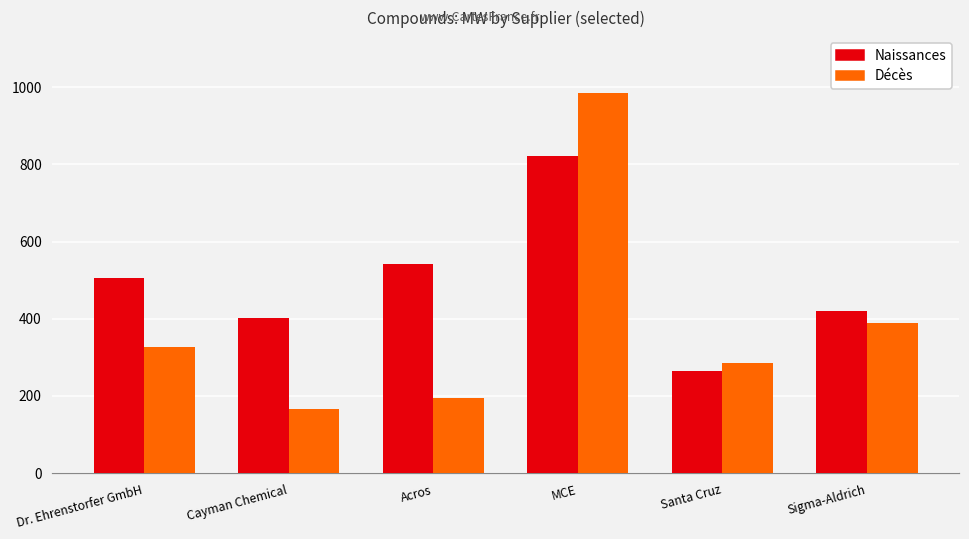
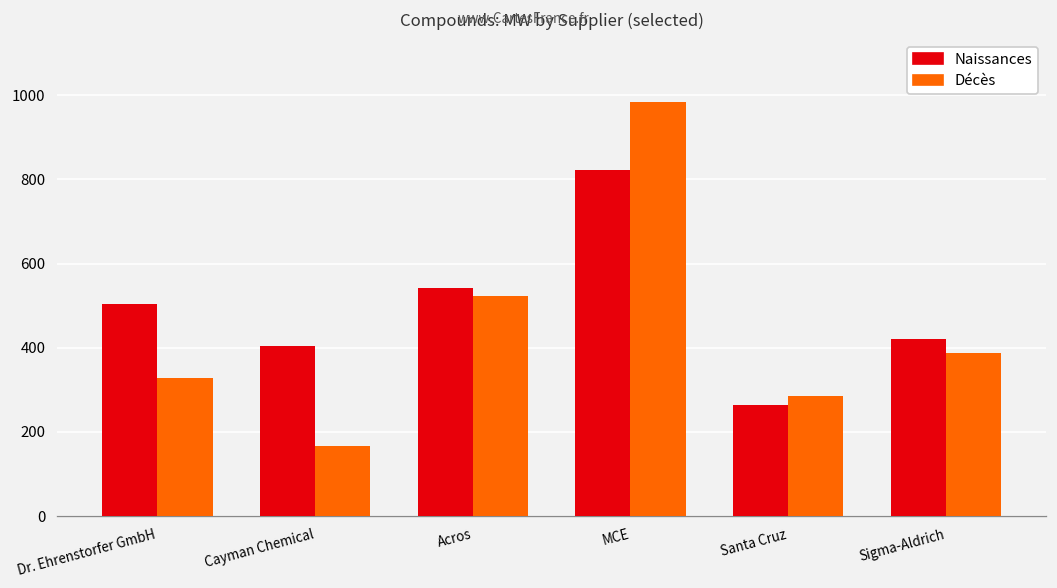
  {
    "Naissances": {
      "Dr. Ehrenstorfer GmbH": 510,
      "Cayman Chemical": 400,
      "Acros": 540,
      "MCE": 820,
      "Santa Cruz": 270,
      "Sigma-Aldrich": 420
    },
    "Décès": {
      "Dr. Ehrenstorfer GmbH": 330,
      "Cayman Chemical": 170,
-     "Acros": 200,
+     "Acros": 520,
      "MCE": 990,
      "Santa Cruz": 290,
      "Sigma-Aldrich": 390
    }
  }
